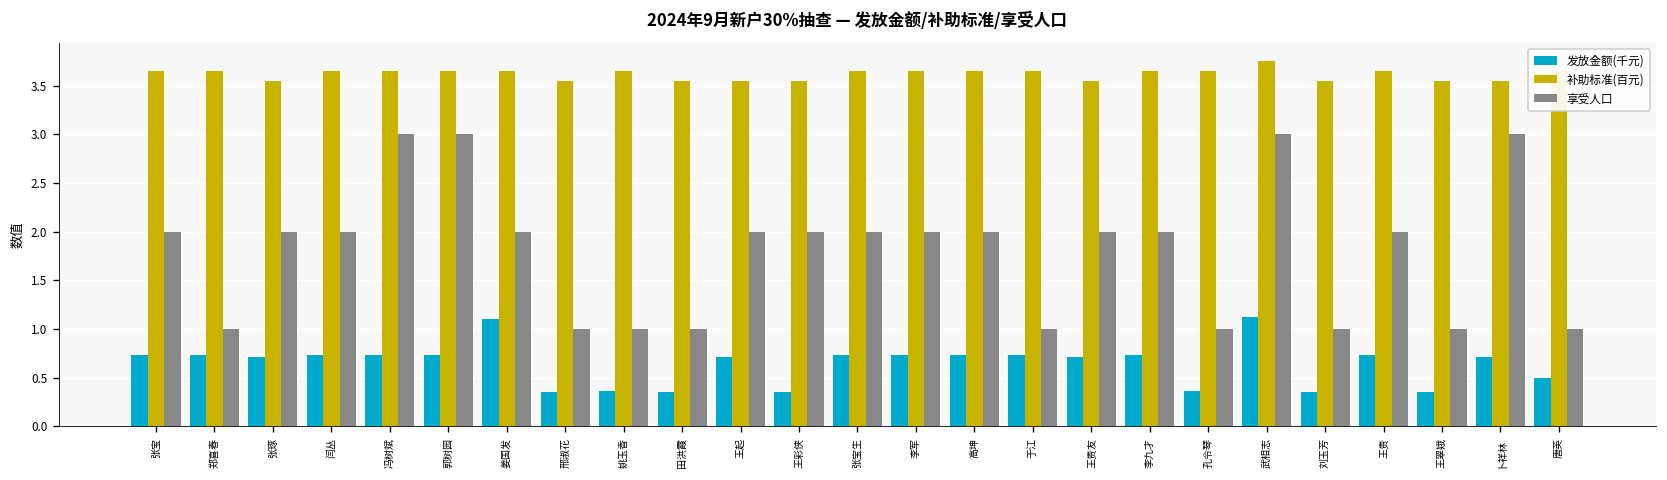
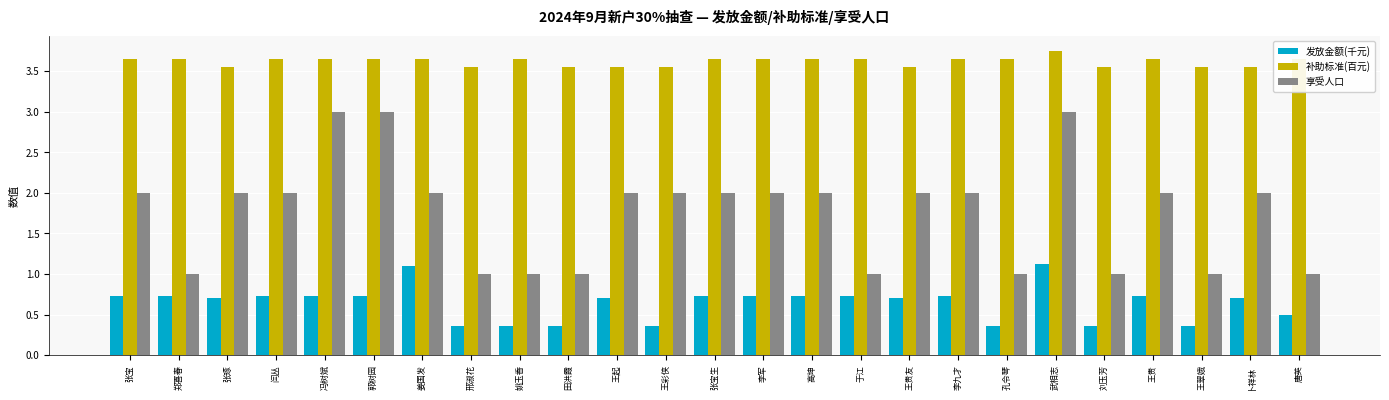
  {
    "发放金额(千元)": {
      "张宝": 0.7,
      "郑喜春": 0.7,
      "张琢": 0.7,
      "闫丛": 0.7,
      "冯树斌": 0.7,
      "郭树园": 0.7,
      "姜国发": 1.1,
      "邢淑花": 0.4,
      "姚玉香": 0.4,
      "田洪霞": 0.4,
      "王起": 0.7,
      "王彩侠": 0.4,
      "张宝生": 0.7,
      "李军": 0.7,
      "高坤": 0.7,
      "于江": 0.7,
      "王贵友": 0.7,
      "李九才": 0.7,
      "孔令琴": 0.4,
      "武相志": 1.1,
      "刘玉芳": 0.4,
      "王贵": 0.7,
      "王翠娥": 0.4,
      "卜祥林": 0.7,
      "唐英": 0.5
    },
    "补助标准(百元)": {
      "张宝": 3.7,
      "郑喜春": 3.7,
      "张琢": 3.6,
      "闫丛": 3.7,
      "冯树斌": 3.7,
      "郭树园": 3.7,
      "姜国发": 3.7,
      "邢淑花": 3.6,
      "姚玉香": 3.7,
      "田洪霞": 3.6,
      "王起": 3.6,
      "王彩侠": 3.6,
      "张宝生": 3.7,
      "李军": 3.7,
      "高坤": 3.7,
      "于江": 3.7,
      "王贵友": 3.6,
      "李九才": 3.7,
      "孔令琴": 3.7,
      "武相志": 3.8,
      "刘玉芳": 3.6,
      "王贵": 3.7,
      "王翠娥": 3.6,
      "卜祥林": 3.6
    },
    "享受人口": {
      "张宝": 2,
      "郑喜春": 1,
      "张琢": 2,
      "闫丛": 2,
      "冯树斌": 3,
      "郭树园": 3,
      "姜国发": 2,
      "邢淑花": 1,
      "姚玉香": 1,
      "田洪霞": 1,
      "王起": 2,
      "王彩侠": 2,
      "张宝生": 2,
      "李军": 2,
      "高坤": 2,
      "于江": 1,
      "王贵友": 2,
      "李九才": 2,
      "孔令琴": 1,
      "武相志": 3,
      "刘玉芳": 1,
      "王贵": 2,
      "王翠娥": 1,
-     "卜祥林": 3,
+     "卜祥林": 2,
      "唐英": 1
    }
  }
